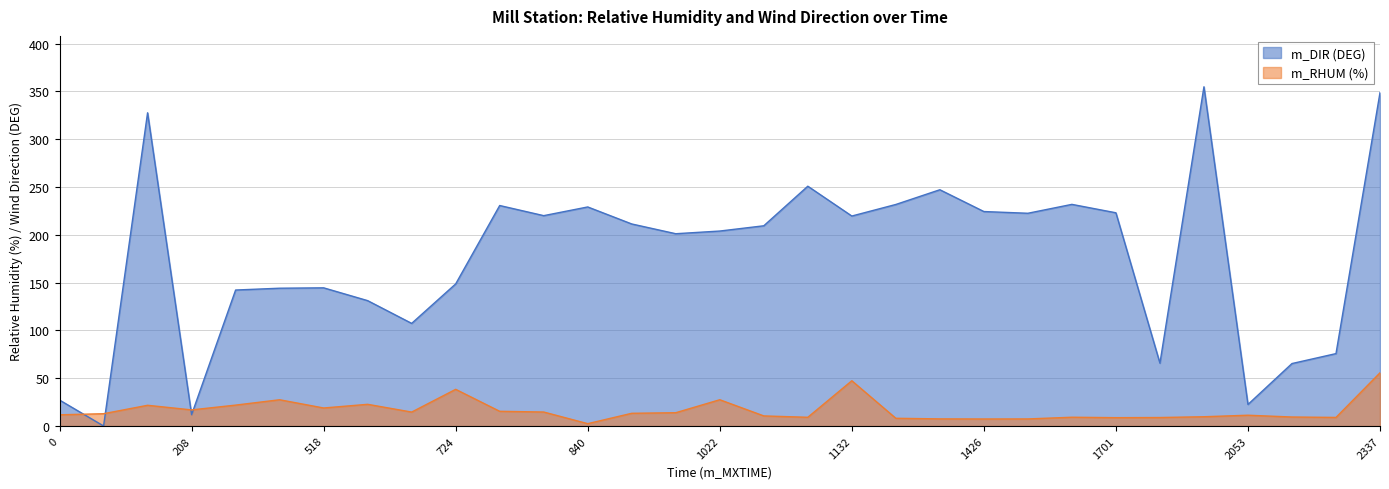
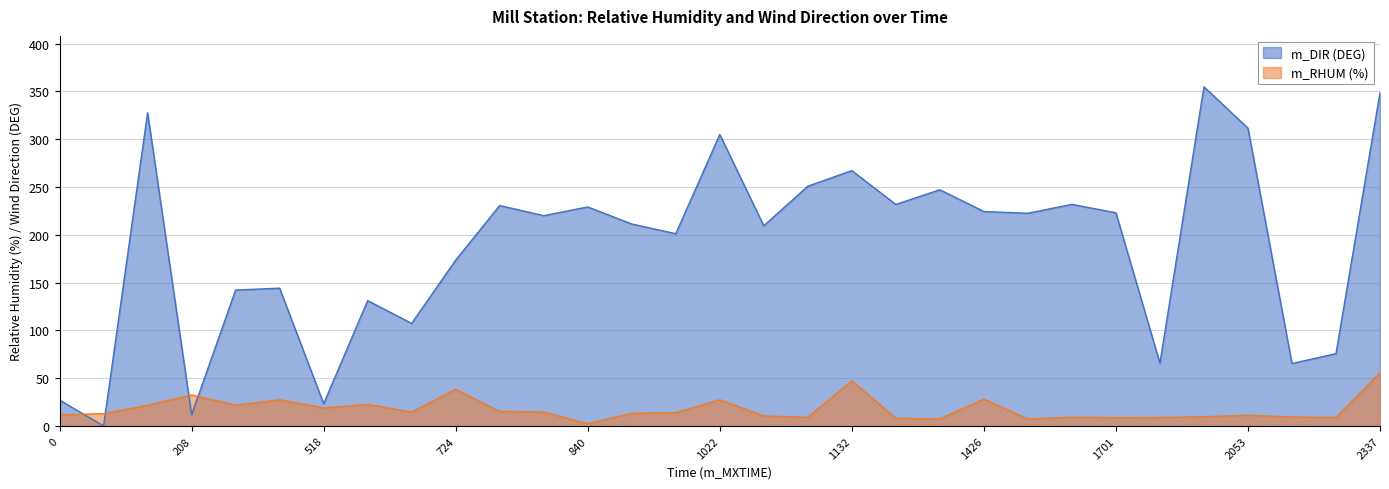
  {
    "m_DIR (DEG)": {
      "0": 30,
      "208": 10,
-     "518": 140,
-     "724": 150,
+     "518": 20,
+     "724": 170,
      "840": 230,
-     "1022": 200,
-     "1132": 220,
+     "1022": 310,
+     "1132": 270,
      "1426": 220,
      "1701": 220,
-     "2053": 20,
+     "2053": 310,
      "2337": 350
    },
    "m_RHUM (%)": {
      "0": 10,
-     "208": 20,
+     "208": 30,
      "518": 20,
      "724": 40,
      "840": 0,
      "1022": 30,
      "1132": 50,
-     "1426": 10,
+     "1426": 30,
      "1701": 10,
      "2053": 10,
      "2337": 60
    }
  }
